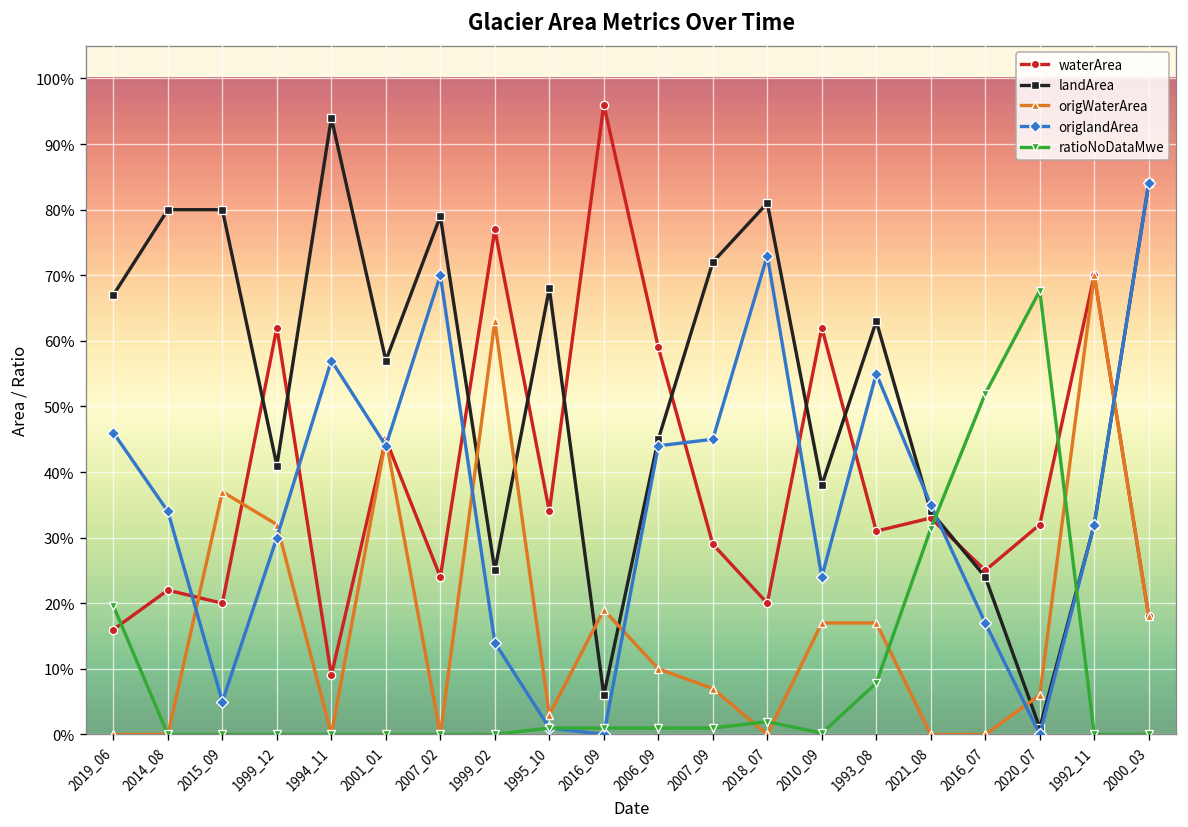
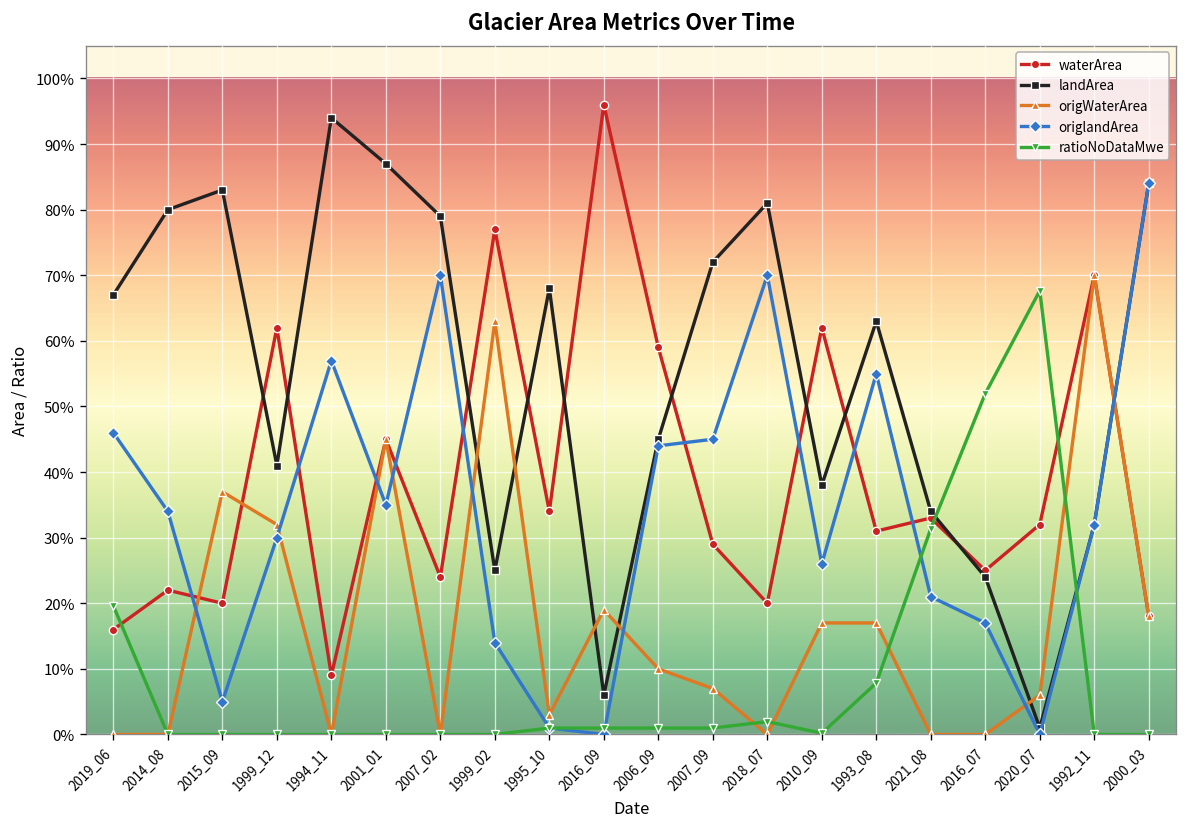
  {
    "waterArea": {
      "2019_06": "16%",
      "2014_08": "22%",
      "2015_09": "20%",
      "1999_12": "62%",
      "1994_11": "9%",
      "2007_02": "24%",
      "1999_02": "77%",
      "1995_10": "34%",
      "2016_09": "96%",
      "2006_09": "59%",
      "2007_09": "29%",
      "2018_07": "20%",
      "2010_09": "62%",
      "1993_08": "31%",
      "2021_08": "33%",
      "2016_07": "25%",
      "2020_07": "32%"
    },
    "landArea": {
      "2019_06": "67%",
      "2014_08": "80%",
-     "2015_09": "80%",
+     "2015_09": "83%",
      "1999_12": "41%",
      "1994_11": "94%",
-     "2001_01": "57%",
+     "2001_01": "87%",
      "2007_02": "79%",
      "1999_02": "25%",
      "1995_10": "68%",
      "2016_09": "6%",
      "2006_09": "45%",
      "2007_09": "72%",
      "2018_07": "81%",
      "2010_09": "38%",
      "1993_08": "63%",
      "2021_08": "34%",
      "2016_07": "24%",
      "2020_07": "1%"
    },
    "origWaterArea": {
      "2019_06": "0%",
      "2015_09": "37%",
      "1999_12": "32%",
      "1999_02": "63%",
      "1995_10": "3%",
      "2016_09": "19%",
      "2006_09": "10%",
      "2007_09": "7%",
      "2018_07": "0%",
      "2010_09": "17%",
      "1993_08": "17%",
      "2021_08": "0%",
      "2016_07": "0%",
      "2020_07": "6%"
    },
    "origlandArea": {
      "2019_06": "46%",
      "2014_08": "34%",
      "2015_09": "5%",
      "1999_12": "30%",
      "1994_11": "57%",
-     "2001_01": "44%",
+     "2001_01": "35%",
      "2007_02": "70%",
      "1999_02": "14%",
      "2016_09": "0%",
      "2006_09": "44%",
      "2007_09": "45%",
-     "2018_07": "73%",
-     "2010_09": "24%",
+     "2018_07": "70%",
+     "2010_09": "26%",
      "1993_08": "55%",
-     "2021_08": "35%",
+     "2021_08": "21%",
      "2016_07": "17%",
      "2020_07": "0%"
    },
    "ratioNoDataMwe": {
      "2019_06": "20%",
      "2015_09": "0%",
      "1999_12": "0%",
      "2001_01": "0%",
      "1999_02": "0%",
      "2016_09": "1%",
      "2006_09": "1%",
      "2007_09": "1%",
      "2018_07": "2%",
      "2010_09": "0%",
      "1993_08": "8%",
      "2021_08": "31%",
      "2016_07": "52%",
      "2020_07": "68%",
      "1992_11": "0%",
      "2000_03": "0%"
    }
  }
